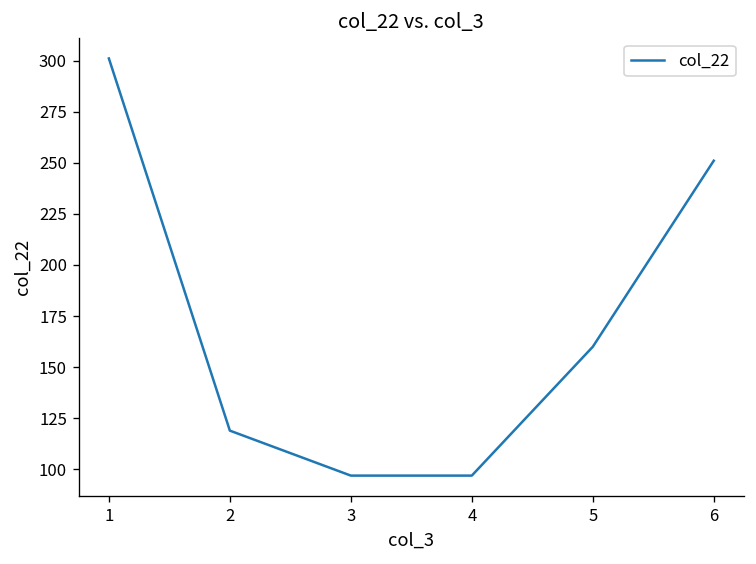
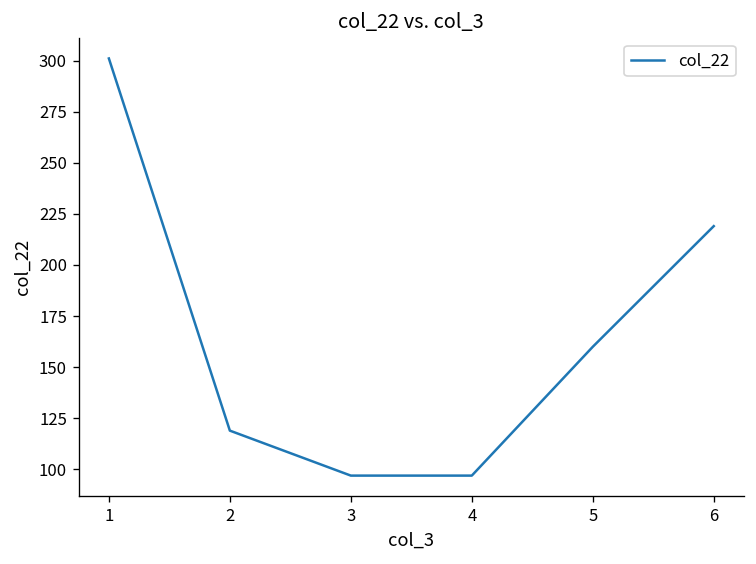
  {
    "1": 301,
    "2": 119,
    "3": 97,
    "4": 97,
    "5": 160,
-   "6": 251
+   "6": 219
  }
